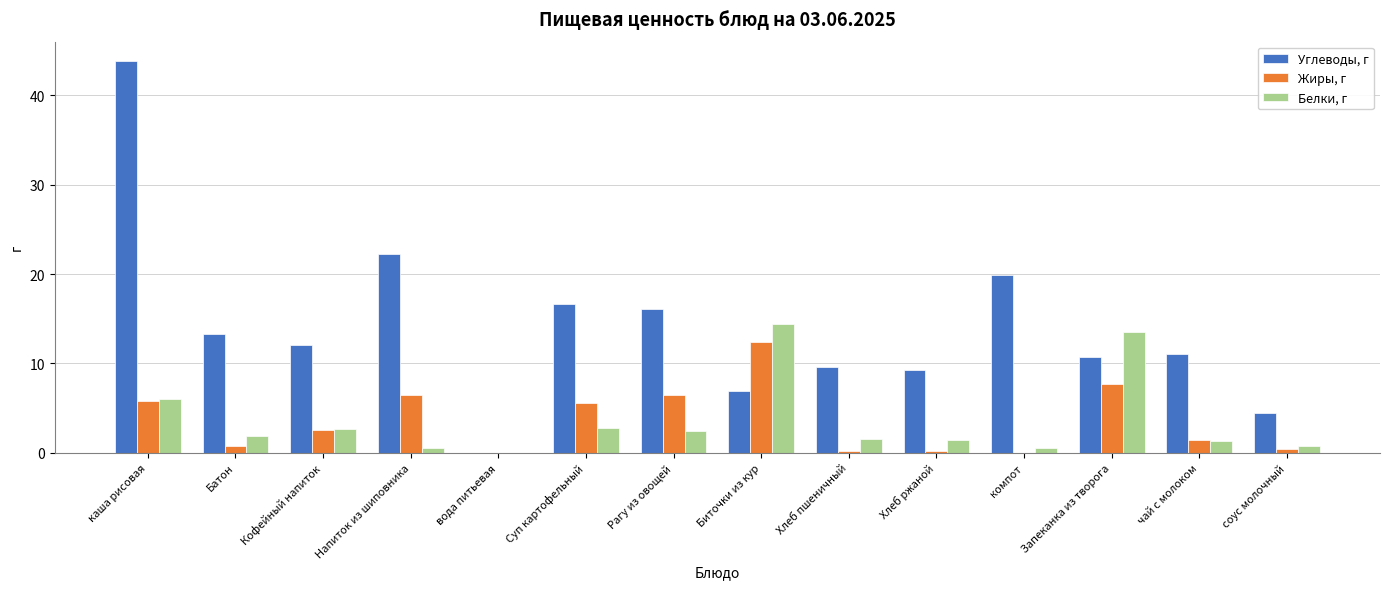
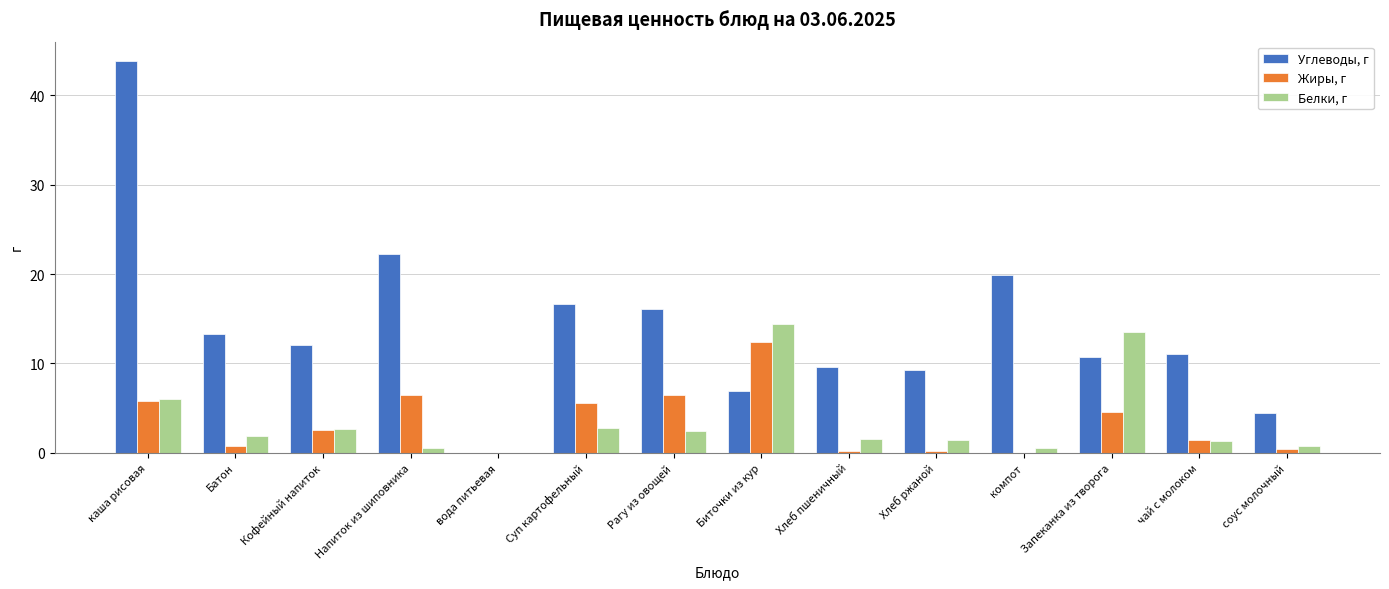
  {
    "Углеводы, г": {
      "каша рисовая": 44,
      "Батон": 13,
      "Кофейный напиток": 12,
      "Напиток из шиповника": 22,
      "вода питьевая": 0,
      "Суп картофельный": 17,
      "Рагу из овощей": 16,
      "Биточки из кур": 7,
      "Хлеб пшеничный": 10,
      "Хлеб ржаной": 9,
      "компот": 20,
      "Запеканка из творога": 11,
      "чай с молоком": 11,
      "соус молочный": 4
    },
    "Жиры, г": {
      "каша рисовая": 6,
      "Батон": 1,
      "Кофейный напиток": 3,
      "Напиток из шиповника": 7,
      "вода питьевая": 0,
      "Суп картофельный": 6,
      "Рагу из овощей": 6,
      "Биточки из кур": 12,
      "компот": 0,
-     "Запеканка из творога": 8,
+     "Запеканка из творога": 5,
      "чай с молоком": 1,
      "соус молочный": 0
    },
    "Белки, г": {
      "каша рисовая": 6,
      "Батон": 2,
      "Кофейный напиток": 3,
      "Напиток из шиповника": 1,
      "вода питьевая": 0,
      "Суп картофельный": 3,
      "Рагу из овощей": 2,
      "Биточки из кур": 14,
      "Хлеб пшеничный": 2,
      "Хлеб ржаной": 1,
      "компот": 1,
      "Запеканка из творога": 14,
      "чай с молоком": 1,
      "соус молочный": 1
    }
  }
